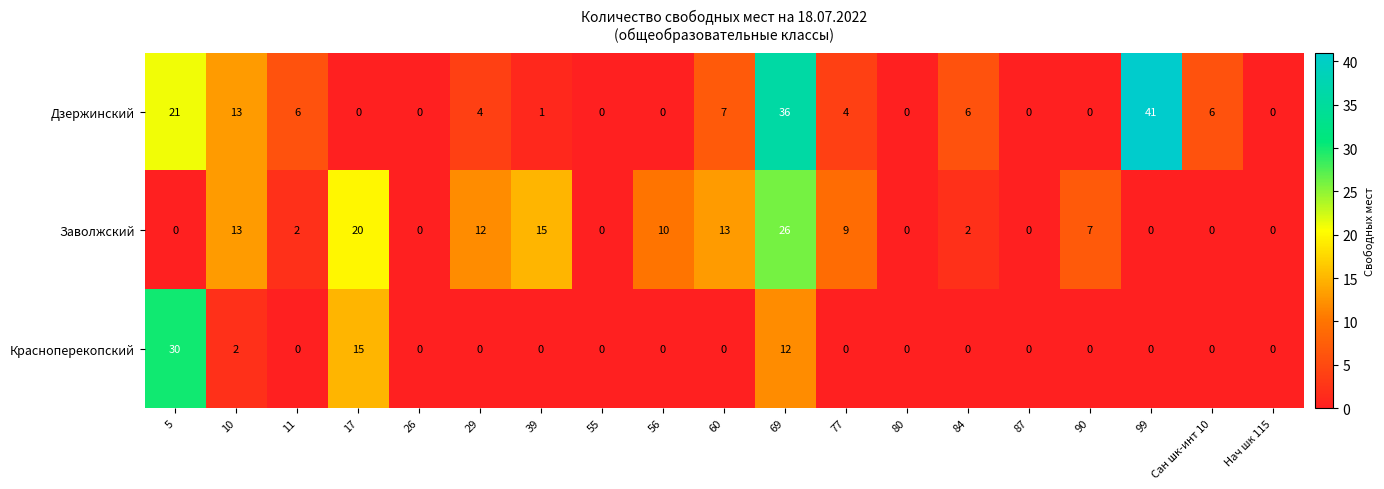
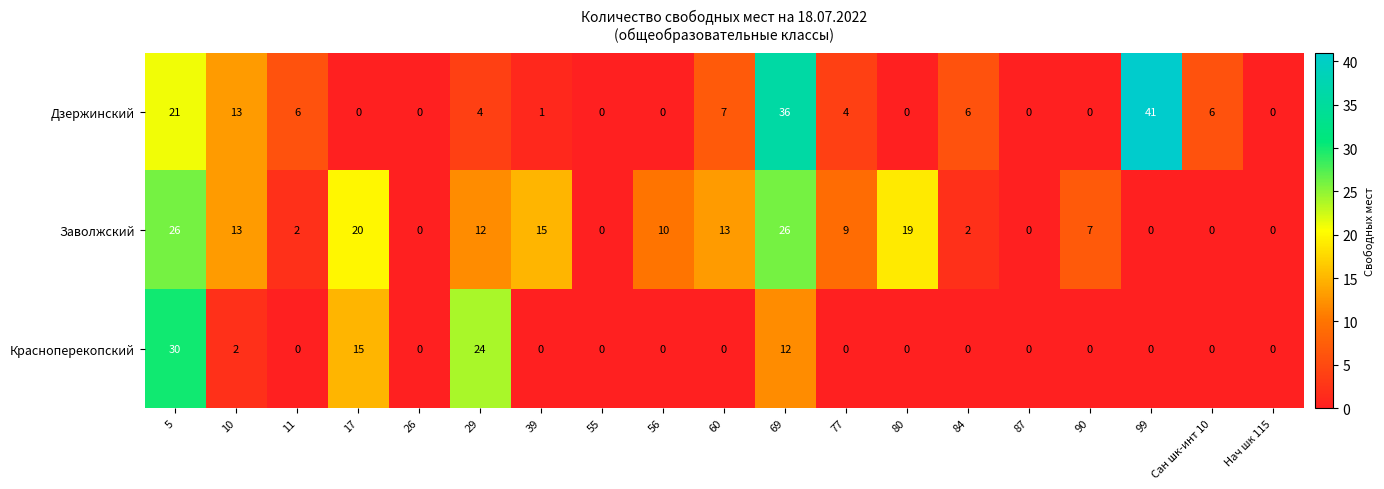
  {
    "Дзержинский": {
      "5": 21,
      "10": 13,
      "11": 6,
      "17": 0,
      "26": 0,
      "29": 4,
      "39": 1,
      "55": 0,
      "56": 0,
      "60": 7,
      "69": 36,
      "77": 4,
      "80": 0,
      "84": 6,
      "87": 0,
      "90": 0,
      "99": 41,
      "Сан шк-инт 10": 6,
      "Нач шк 115": 0
    },
    "Заволжский": {
-     "5": 0,
+     "5": 26,
      "10": 13,
      "11": 2,
      "17": 20,
      "26": 0,
      "29": 12,
      "39": 15,
      "55": 0,
      "56": 10,
      "60": 13,
      "69": 26,
      "77": 9,
-     "80": 0,
+     "80": 19,
      "84": 2,
      "87": 0,
      "90": 7,
      "99": 0,
      "Сан шк-инт 10": 0,
      "Нач шк 115": 0
    },
    "Красноперекопский": {
      "5": 30,
      "10": 2,
      "11": 0,
      "17": 15,
      "26": 0,
-     "29": 0,
+     "29": 24,
      "39": 0,
      "55": 0,
      "56": 0,
      "60": 0,
      "69": 12,
      "77": 0,
      "80": 0,
      "84": 0,
      "87": 0,
      "90": 0,
      "99": 0,
      "Сан шк-инт 10": 0,
      "Нач шк 115": 0
    }
  }
